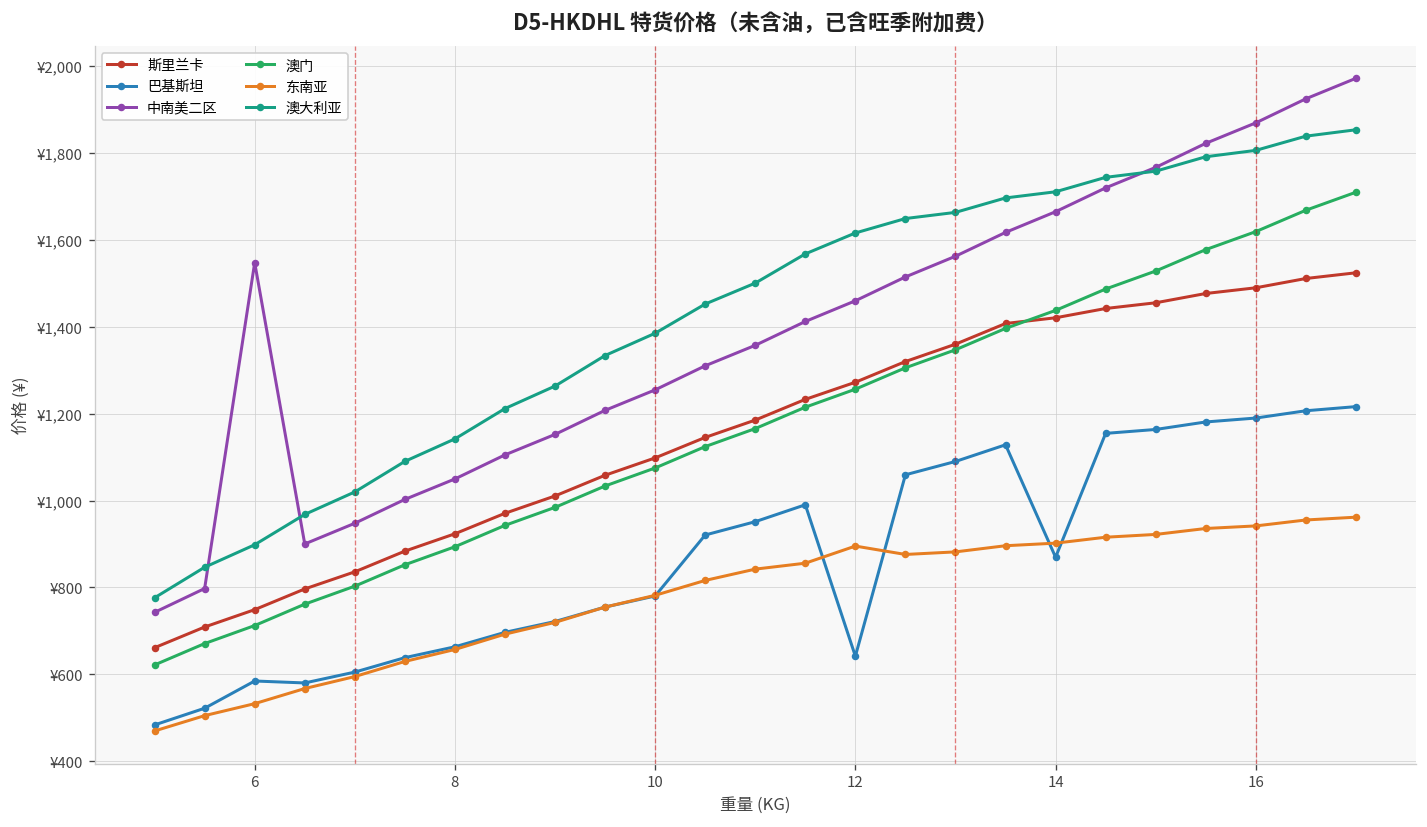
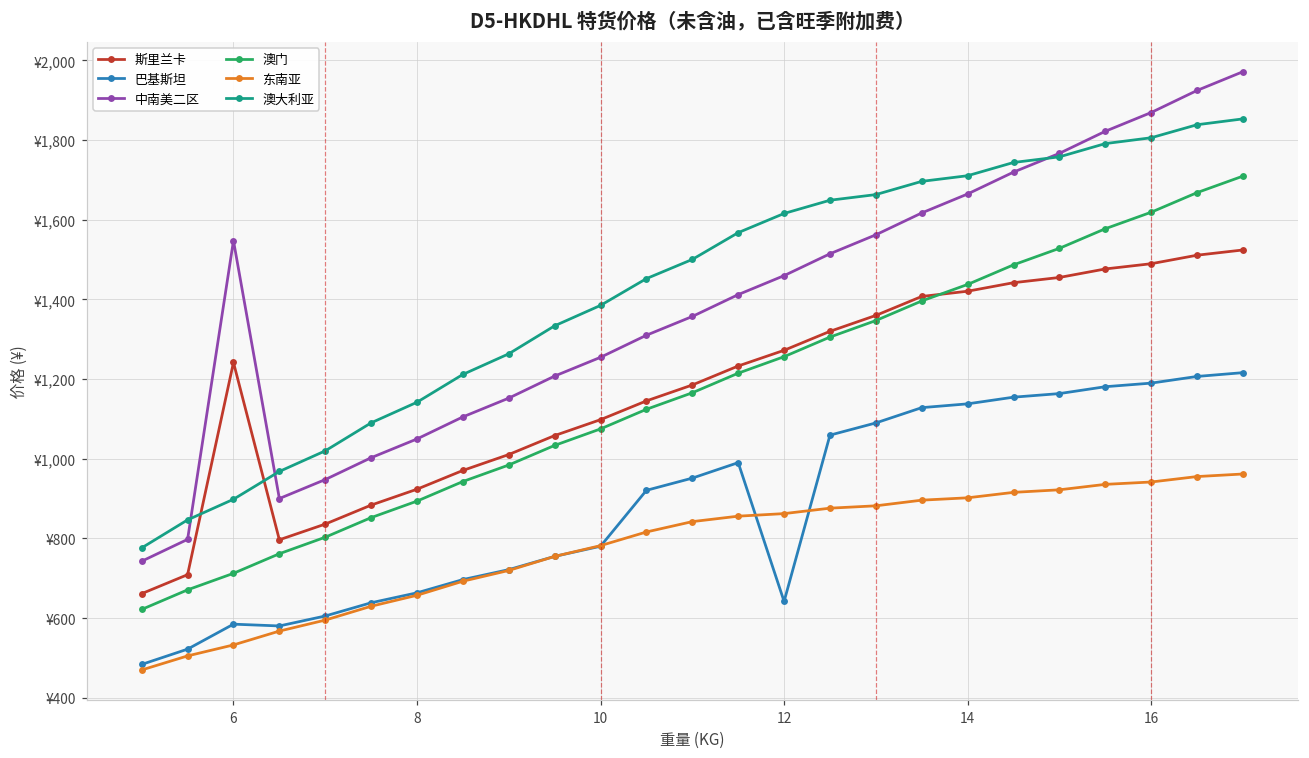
  {
    "斯里兰卡": {
-     "6": "¥750",
+     "6": "¥1,240",
      "8": "¥920",
      "10": "¥1,100",
      "12": "¥1,270",
      "14": "¥1,420",
      "16": "¥1,490"
    },
    "巴基斯坦": {
      "6": "¥580",
      "12": "¥640",
-     "14": "¥870",
+     "14": "¥1,140",
      "16": "¥1,190"
    },
    "中南美二区": {
      "6": "¥1,550",
      "8": "¥1,050",
      "10": "¥1,250",
      "12": "¥1,460",
      "14": "¥1,660",
      "16": "¥1,870"
    },
    "东南亚": {
      "6": "¥530",
-     "12": "¥900",
+     "12": "¥860",
      "14": "¥900",
      "16": "¥940"
    }
  }
